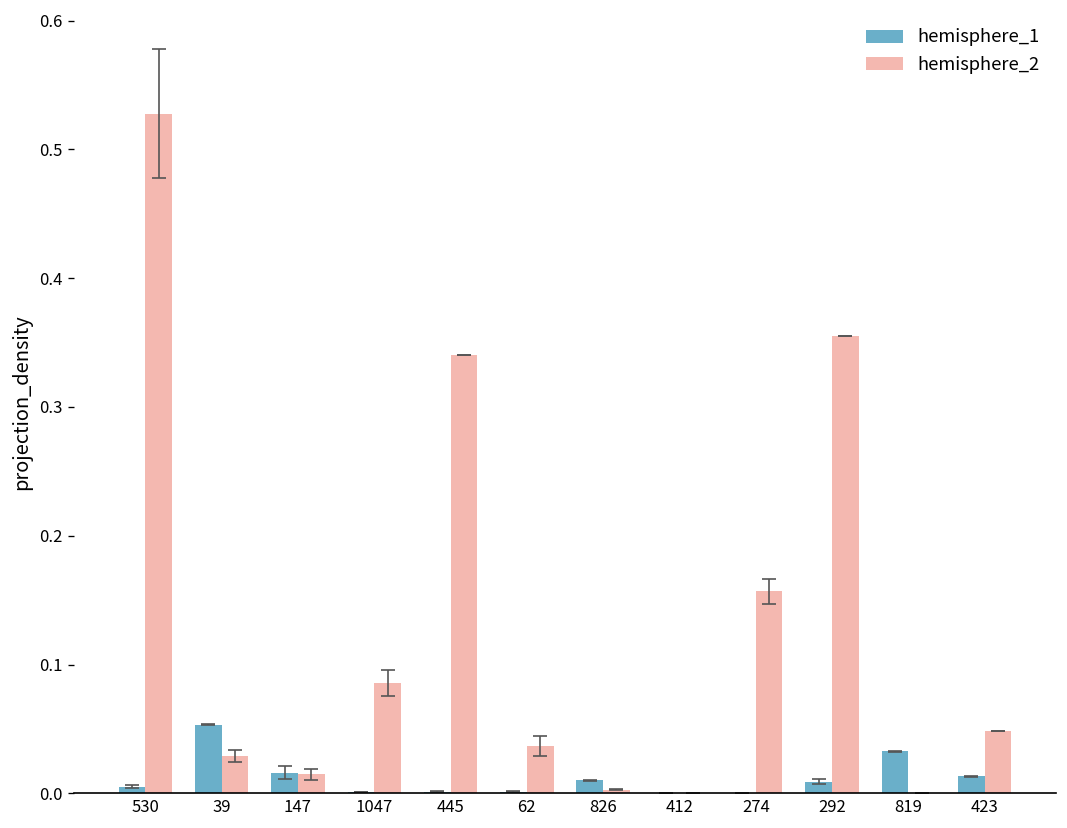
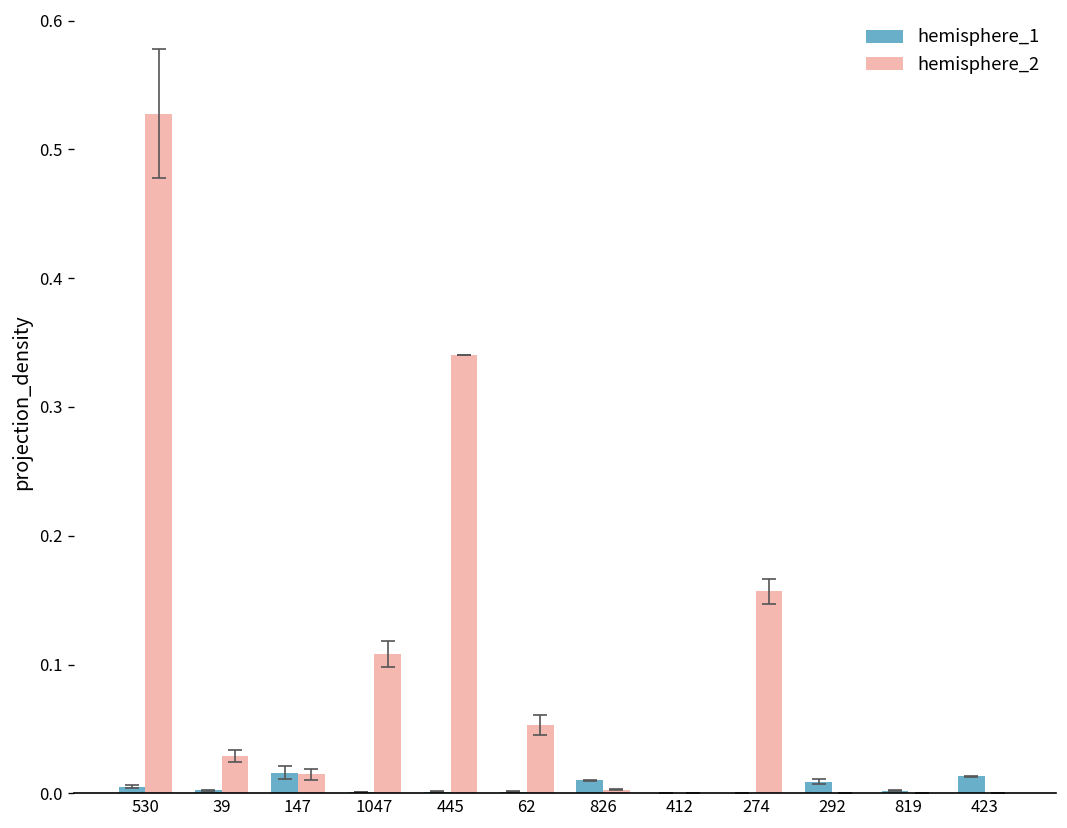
  {
    "hemisphere_1": {
      "530": 0.005,
-     "39": 0.053,
+     "39": 0.002,
      "147": 0.016,
      "826": 0.010,
      "292": 0.009,
-     "819": 0.033,
+     "819": 0.002,
      "423": 0.013
    },
    "hemisphere_2": {
      "530": 0.528,
      "39": 0.029,
      "147": 0.015,
-     "1047": 0.086,
+     "1047": 0.108,
      "445": 0.340,
-     "62": 0.037,
+     "62": 0.053,
      "826": 0.003,
      "274": 0.157,
-     "292": 0.355,
-     "423": 0.048
+     "292": 0.000,
+     "423": 0.000
    }
  }
